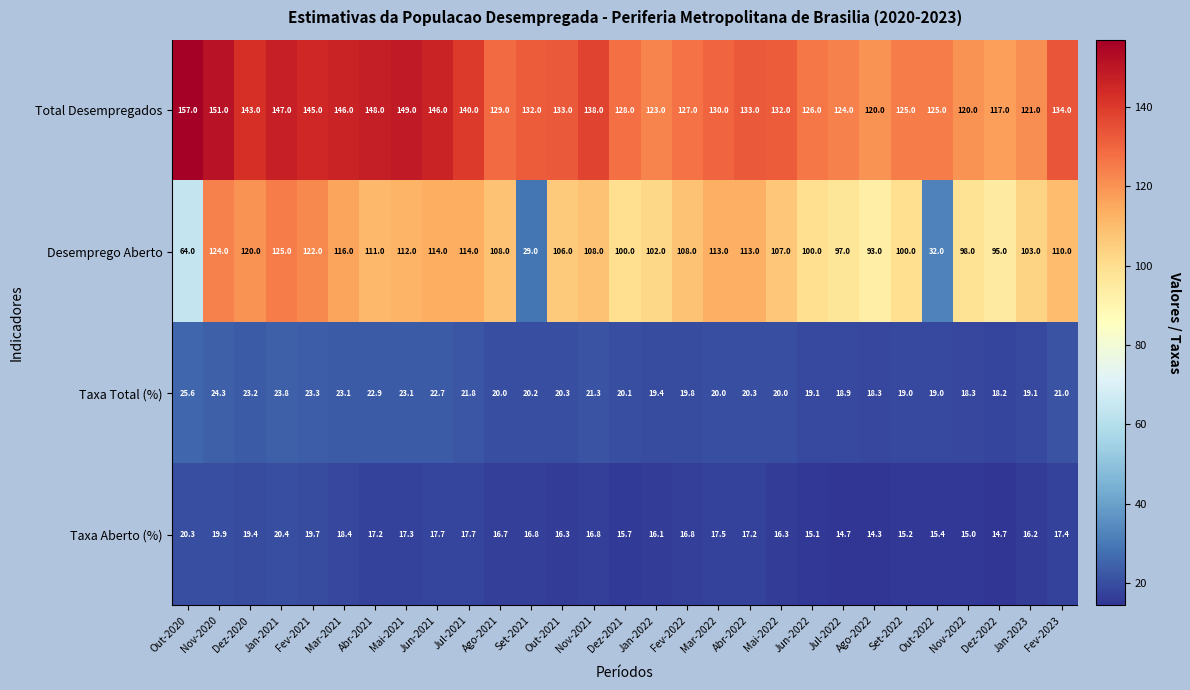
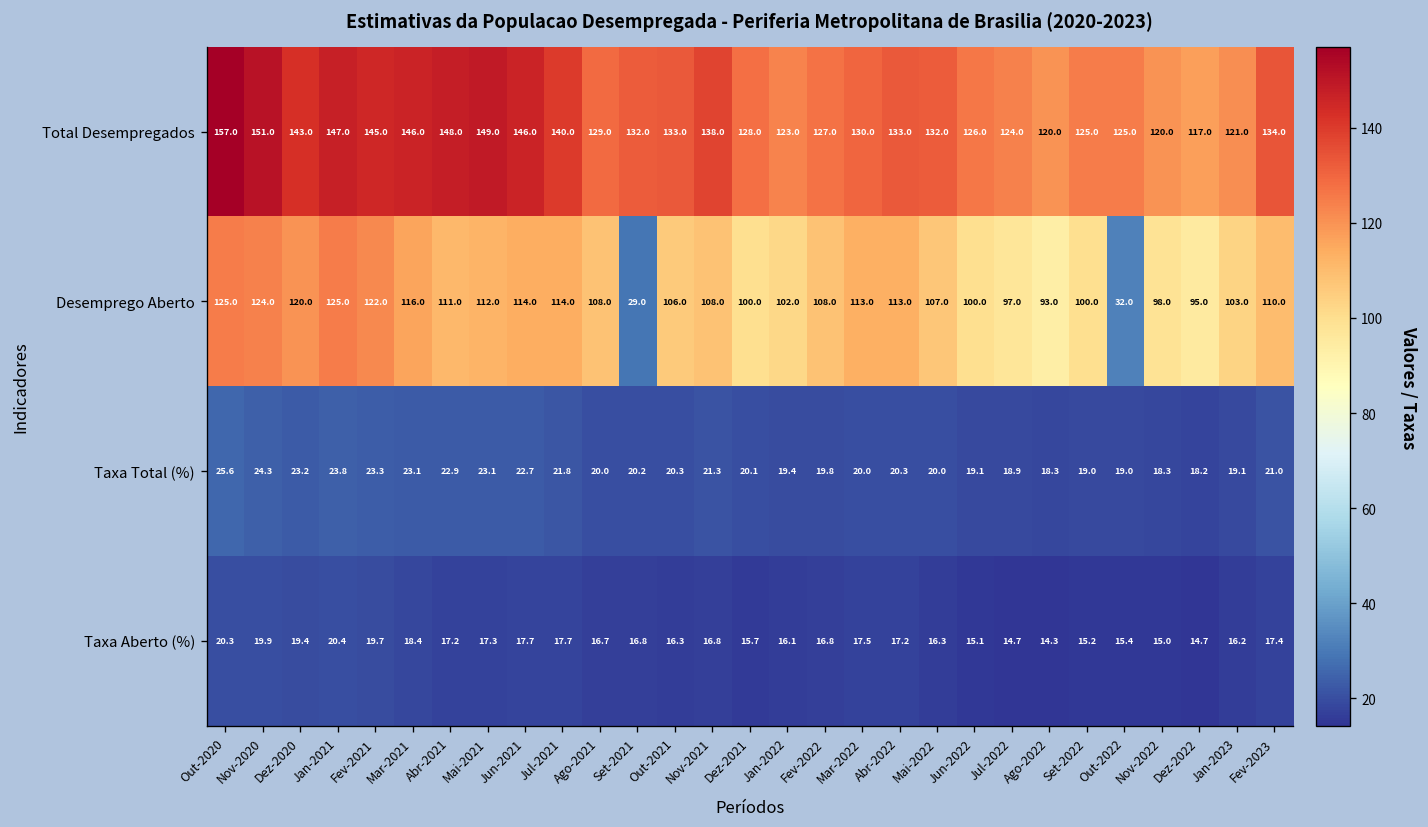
  {
    "Total Desempregados": {
      "Out-2020": 157.0,
      "Nov-2020": 151.0,
      "Dez-2020": 143.0,
      "Jan-2021": 147.0,
      "Fev-2021": 145.0,
      "Mar-2021": 146.0,
      "Abr-2021": 148.0,
      "Mai-2021": 149.0,
      "Jun-2021": 146.0,
      "Jul-2021": 140.0,
      "Ago-2021": 129.0,
      "Set-2021": 132.0,
      "Out-2021": 133.0,
      "Nov-2021": 138.0,
      "Dez-2021": 128.0,
      "Jan-2022": 123.0,
      "Fev-2022": 127.0,
      "Mar-2022": 130.0,
      "Abr-2022": 133.0,
      "Mai-2022": 132.0,
      "Jun-2022": 126.0,
      "Jul-2022": 124.0,
      "Ago-2022": 120.0,
      "Set-2022": 125.0,
      "Out-2022": 125.0,
      "Nov-2022": 120.0,
      "Dez-2022": 117.0,
      "Jan-2023": 121.0,
      "Fev-2023": 134.0
    },
    "Desemprego Aberto": {
-     "Out-2020": 64.0,
+     "Out-2020": 125.0,
      "Nov-2020": 124.0,
      "Dez-2020": 120.0,
      "Jan-2021": 125.0,
      "Fev-2021": 122.0,
      "Mar-2021": 116.0,
      "Abr-2021": 111.0,
      "Mai-2021": 112.0,
      "Jun-2021": 114.0,
      "Jul-2021": 114.0,
      "Ago-2021": 108.0,
      "Set-2021": 29.0,
      "Out-2021": 106.0,
      "Nov-2021": 108.0,
      "Dez-2021": 100.0,
      "Jan-2022": 102.0,
      "Fev-2022": 108.0,
      "Mar-2022": 113.0,
      "Abr-2022": 113.0,
      "Mai-2022": 107.0,
      "Jun-2022": 100.0,
      "Jul-2022": 97.0,
      "Ago-2022": 93.0,
      "Set-2022": 100.0,
      "Out-2022": 32.0,
      "Nov-2022": 98.0,
      "Dez-2022": 95.0,
      "Jan-2023": 103.0,
      "Fev-2023": 110.0
    },
    "Taxa Total (%)": {
      "Out-2020": 25.6,
      "Nov-2020": 24.3,
      "Dez-2020": 23.2,
      "Jan-2021": 23.8,
      "Fev-2021": 23.3,
      "Mar-2021": 23.1,
      "Abr-2021": 22.9,
      "Mai-2021": 23.1,
      "Jun-2021": 22.7,
      "Jul-2021": 21.8,
      "Ago-2021": 20.0,
      "Set-2021": 20.2,
      "Out-2021": 20.3,
      "Nov-2021": 21.3,
      "Dez-2021": 20.1,
      "Jan-2022": 19.4,
      "Fev-2022": 19.8,
      "Mar-2022": 20.0,
      "Abr-2022": 20.3,
      "Mai-2022": 20.0,
      "Jun-2022": 19.1,
      "Jul-2022": 18.9,
      "Ago-2022": 18.3,
      "Set-2022": 19.0,
      "Out-2022": 19.0,
      "Nov-2022": 18.3,
      "Dez-2022": 18.2,
      "Jan-2023": 19.1,
      "Fev-2023": 21.0
    },
    "Taxa Aberto (%)": {
      "Out-2020": 20.3,
      "Nov-2020": 19.9,
      "Dez-2020": 19.4,
      "Jan-2021": 20.4,
      "Fev-2021": 19.7,
      "Mar-2021": 18.4,
      "Abr-2021": 17.2,
      "Mai-2021": 17.3,
      "Jun-2021": 17.7,
      "Jul-2021": 17.7,
      "Ago-2021": 16.7,
      "Set-2021": 16.8,
      "Out-2021": 16.3,
      "Nov-2021": 16.8,
      "Dez-2021": 15.7,
      "Jan-2022": 16.1,
      "Fev-2022": 16.8,
      "Mar-2022": 17.5,
      "Abr-2022": 17.2,
      "Mai-2022": 16.3,
      "Jun-2022": 15.1,
      "Jul-2022": 14.7,
      "Ago-2022": 14.3,
      "Set-2022": 15.2,
      "Out-2022": 15.4,
      "Nov-2022": 15.0,
      "Dez-2022": 14.7,
      "Jan-2023": 16.2,
      "Fev-2023": 17.4
    }
  }
